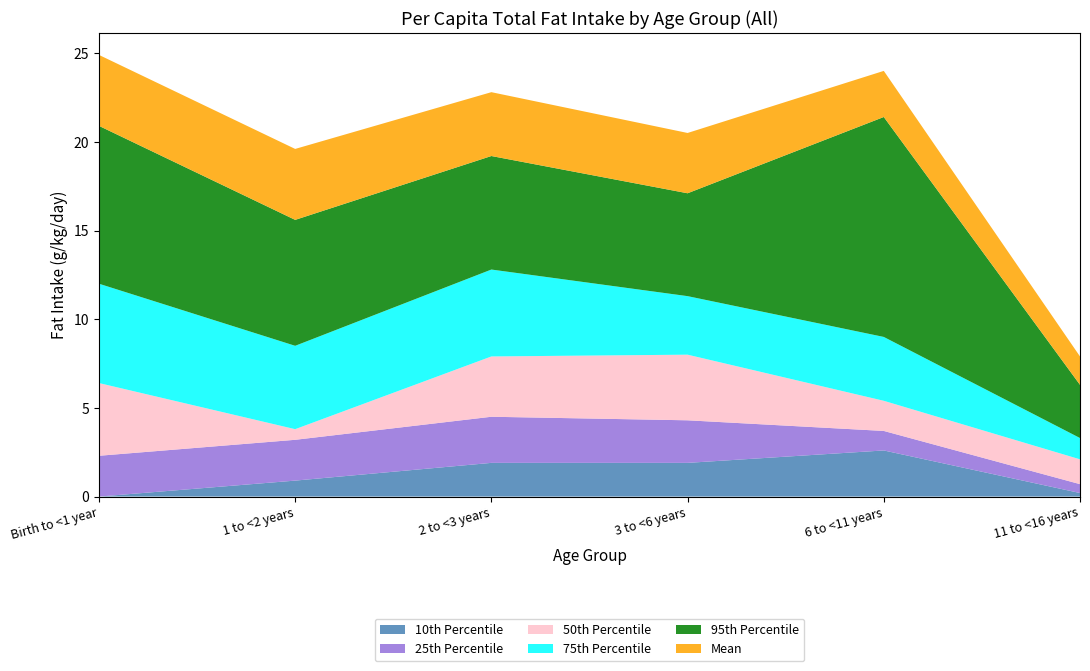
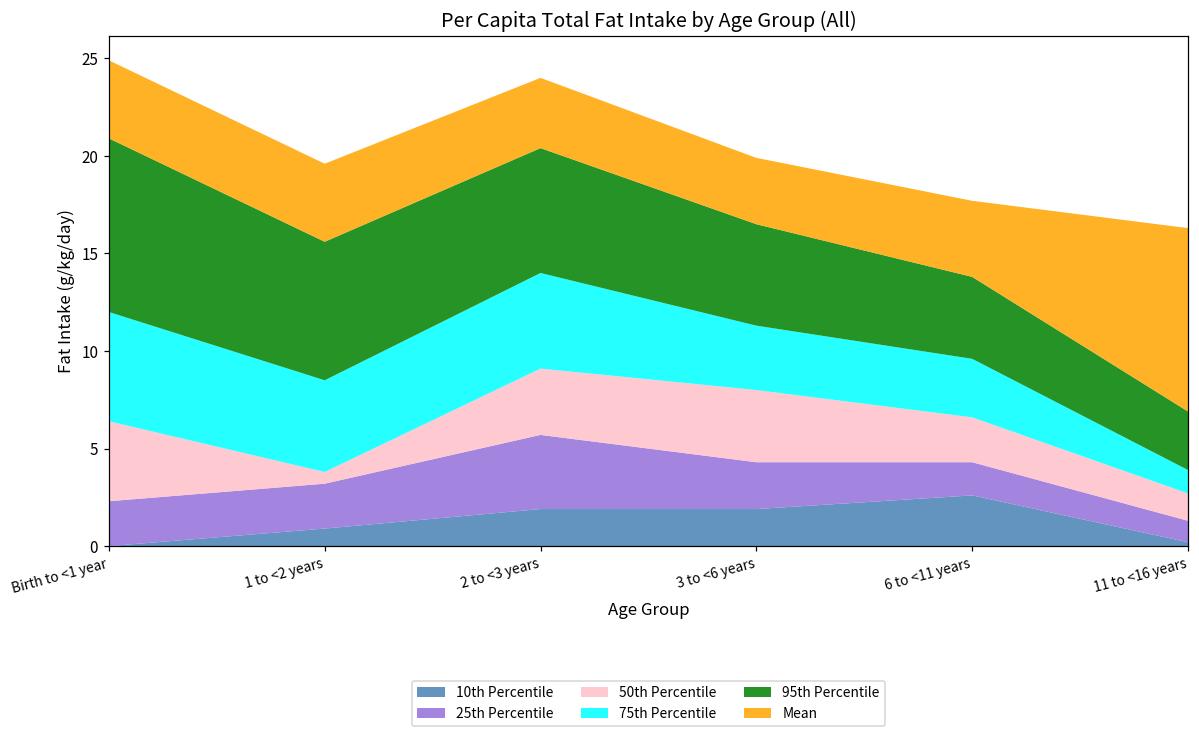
  {
    "10th Percentile": {
      "Birth to <1 year": 0.0,
      "1 to <2 years": 0.9,
      "2 to <3 years": 1.9,
      "3 to <6 years": 1.9,
      "6 to <11 years": 2.6,
      "11 to <16 years": 0.2
    },
    "25th Percentile": {
      "Birth to <1 year": 2.3,
      "1 to <2 years": 2.3,
-     "2 to <3 years": 2.6,
+     "2 to <3 years": 3.8,
      "3 to <6 years": 2.4,
-     "6 to <11 years": 1.1,
-     "11 to <16 years": 0.5
+     "6 to <11 years": 1.7,
+     "11 to <16 years": 1.1
    },
    "50th Percentile": {
      "Birth to <1 year": 4.1,
      "1 to <2 years": 0.6,
      "2 to <3 years": 3.4,
      "3 to <6 years": 3.7,
-     "6 to <11 years": 1.7,
+     "6 to <11 years": 2.3,
      "11 to <16 years": 1.4
    },
    "75th Percentile": {
      "Birth to <1 year": 5.6,
      "1 to <2 years": 4.7,
      "2 to <3 years": 4.9,
      "3 to <6 years": 3.3,
-     "6 to <11 years": 3.6,
+     "6 to <11 years": 3.0,
      "11 to <16 years": 1.2
    },
    "95th Percentile": {
      "Birth to <1 year": 8.9,
      "1 to <2 years": 7.1,
      "2 to <3 years": 6.4,
-     "3 to <6 years": 5.8,
-     "6 to <11 years": 12.4,
+     "3 to <6 years": 5.2,
+     "6 to <11 years": 4.2,
      "11 to <16 years": 3.0
    },
    "Mean": {
      "Birth to <1 year": 4.0,
      "1 to <2 years": 4.0,
      "2 to <3 years": 3.6,
      "3 to <6 years": 3.4,
-     "6 to <11 years": 2.6,
-     "11 to <16 years": 1.6
+     "6 to <11 years": 3.9,
+     "11 to <16 years": 9.4
    }
  }
